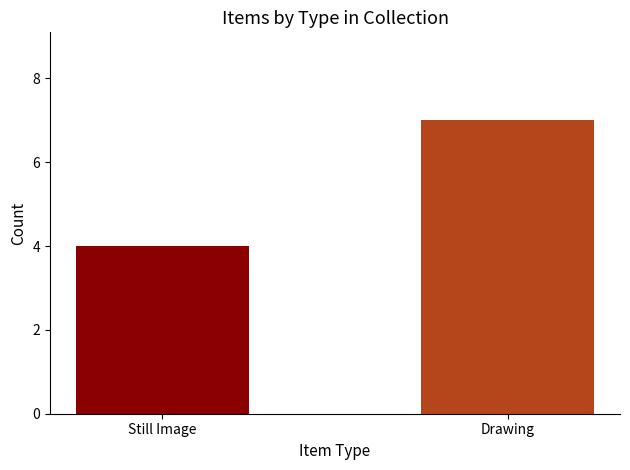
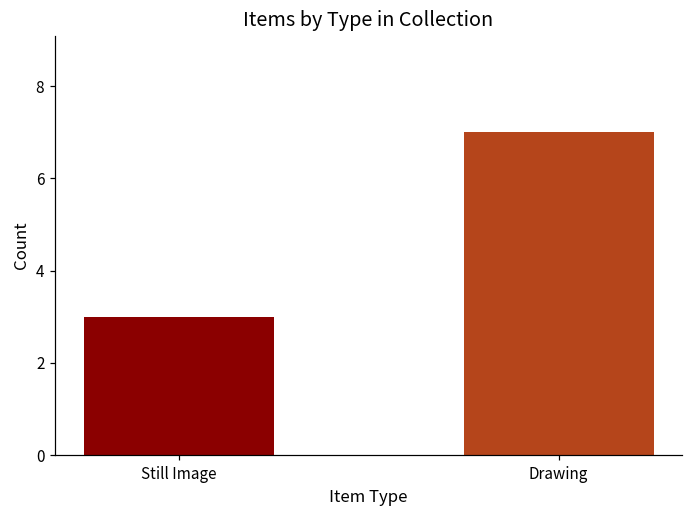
  {
-   "Still Image": 4,
+   "Still Image": 3,
    "Drawing": 7
  }
